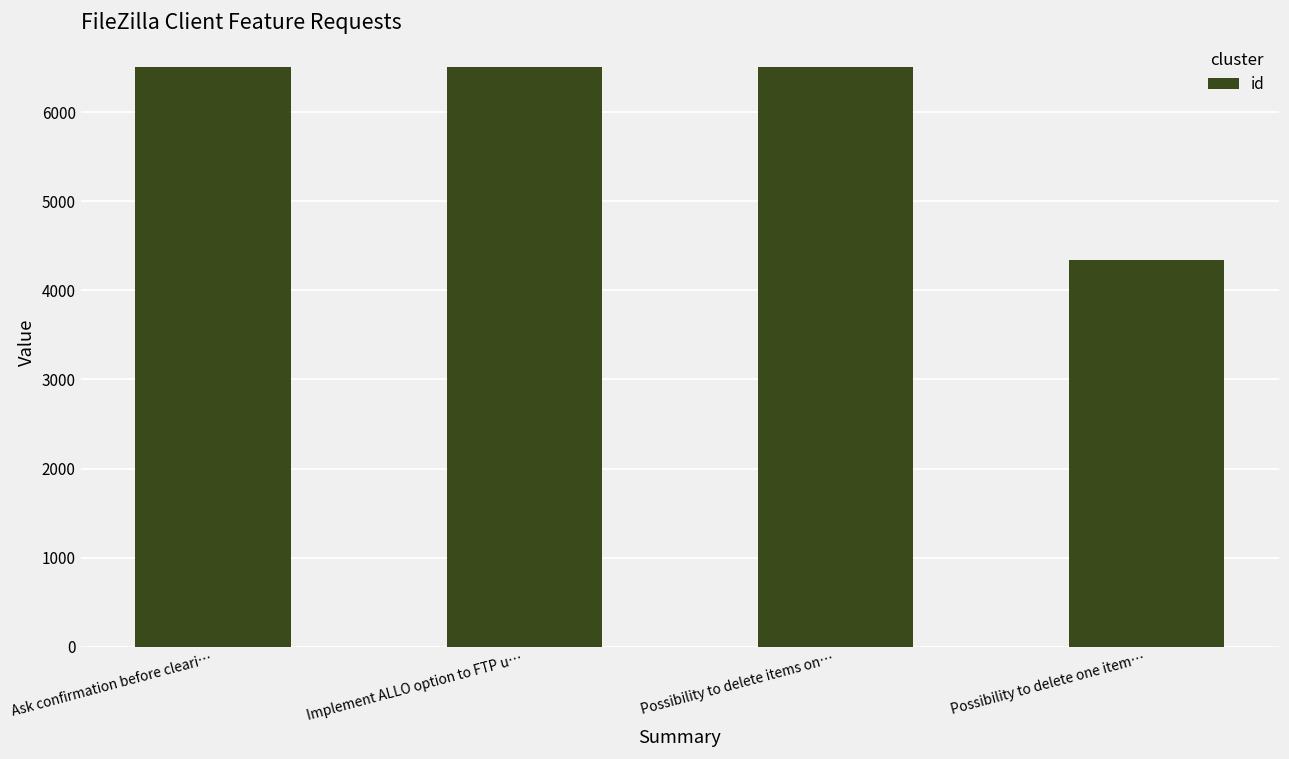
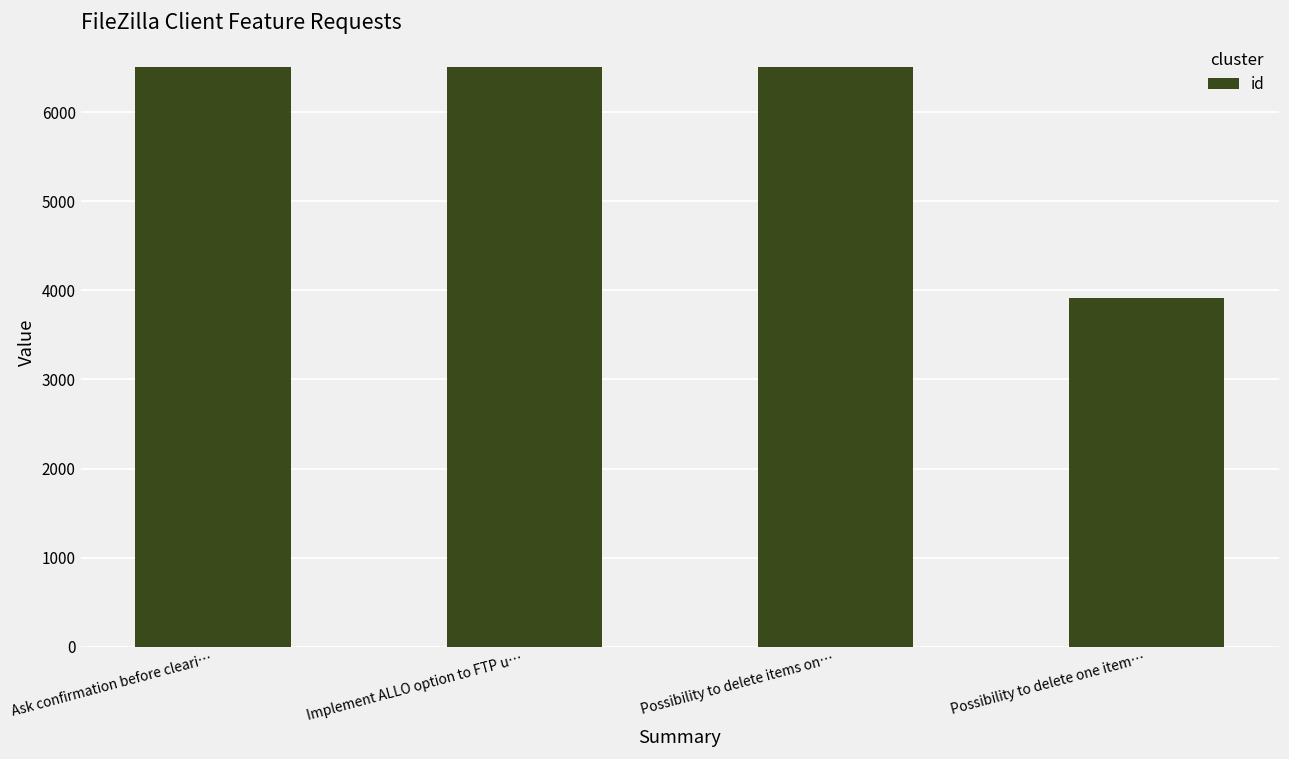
  {
    "Ask confirmation before cleari…": 6500,
    "Implement ALLO option to FTP u…": 6500,
    "Possibility to delete items on…": 6500,
-   "Possibility to delete one item…": 4300
+   "Possibility to delete one item…": 3900
  }
